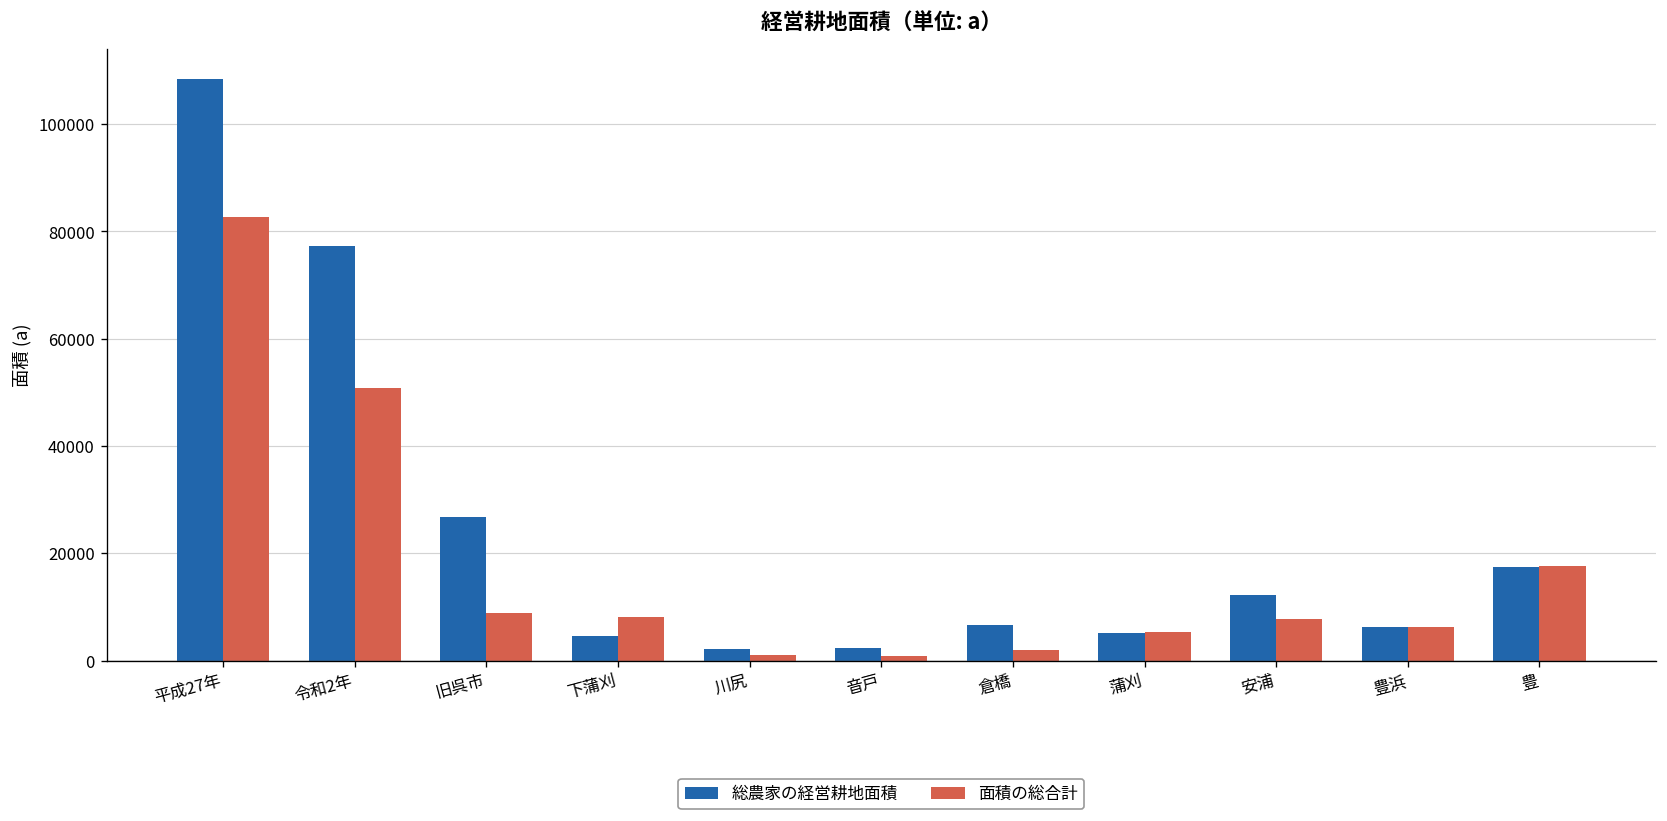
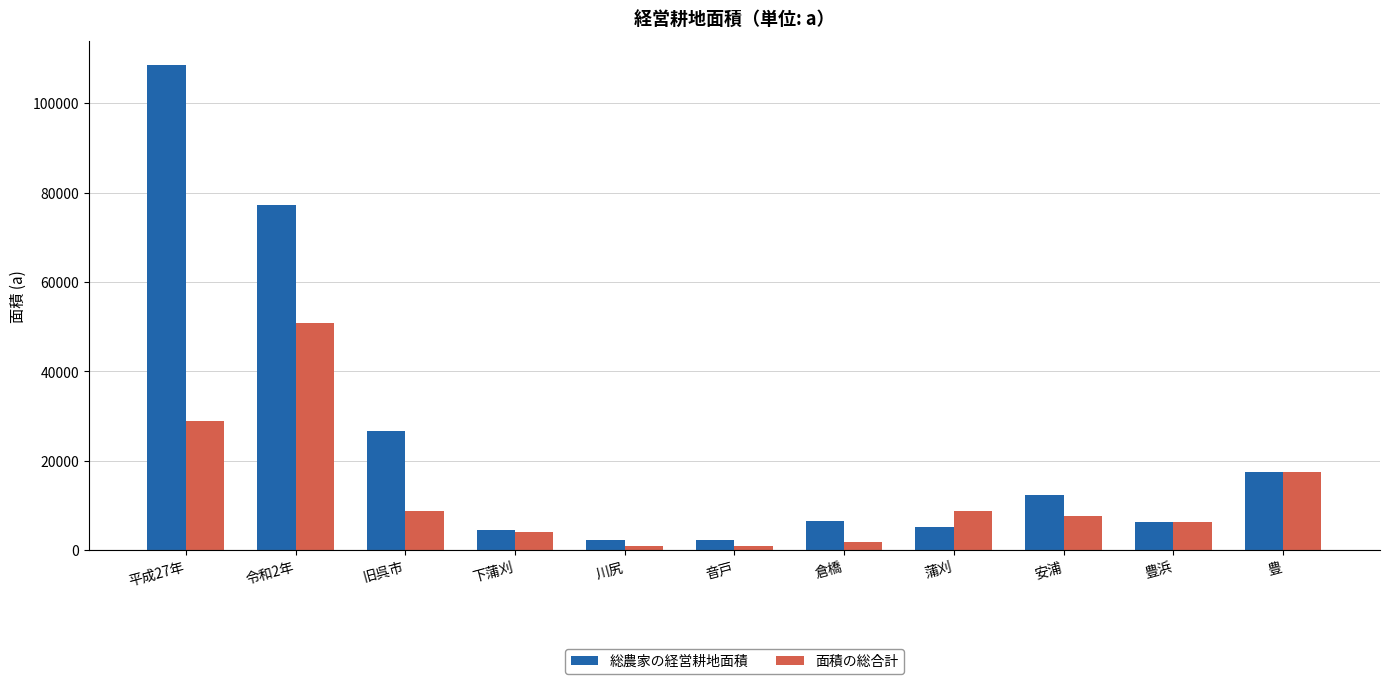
  {
    "総農家の経営耕地面積": {
      "平成27年": 109000,
      "令和2年": 77000,
      "旧呉市": 27000,
      "下蒲刈": 5000,
      "川尻": 2000,
      "音戸": 2000,
      "倉橋": 7000,
      "蒲刈": 5000,
      "安浦": 12000,
      "豊浜": 6000,
      "豊": 17000
    },
    "面積の総合計": {
-     "平成27年": 83000,
+     "平成27年": 29000,
      "令和2年": 51000,
      "旧呉市": 9000,
-     "下蒲刈": 8000,
+     "下蒲刈": 4000,
      "川尻": 1000,
      "音戸": 1000,
      "倉橋": 2000,
-     "蒲刈": 5000,
+     "蒲刈": 9000,
      "安浦": 8000,
      "豊浜": 6000,
      "豊": 18000
    }
  }
